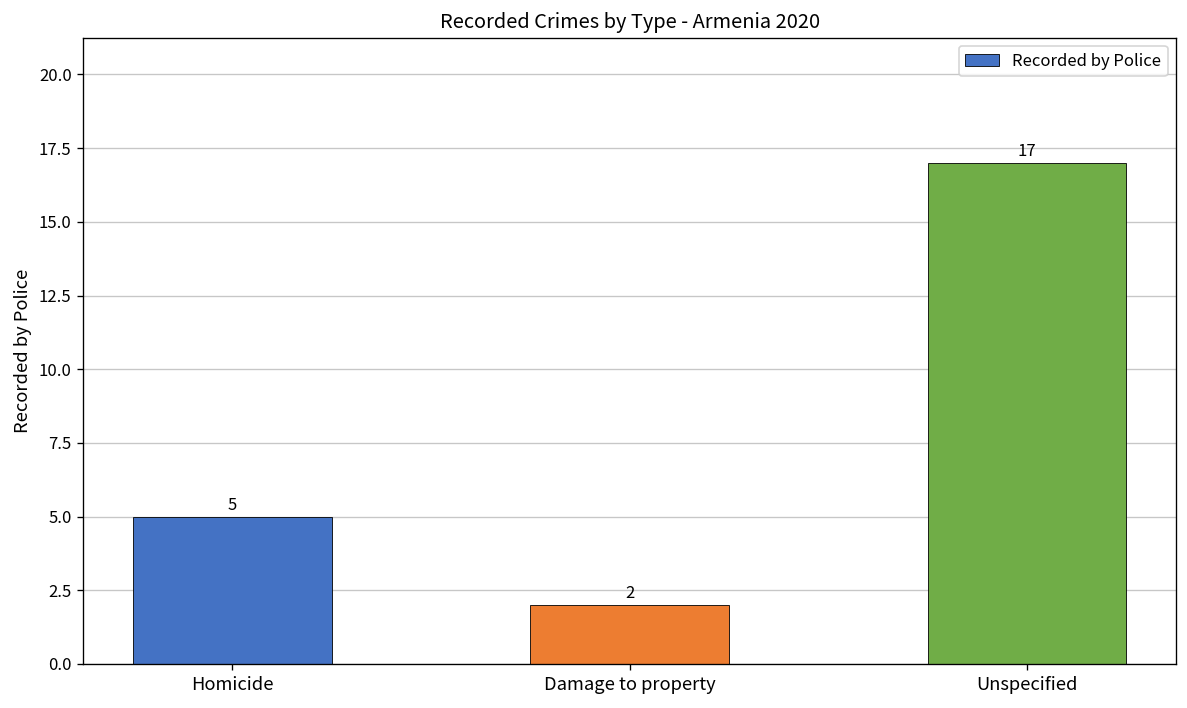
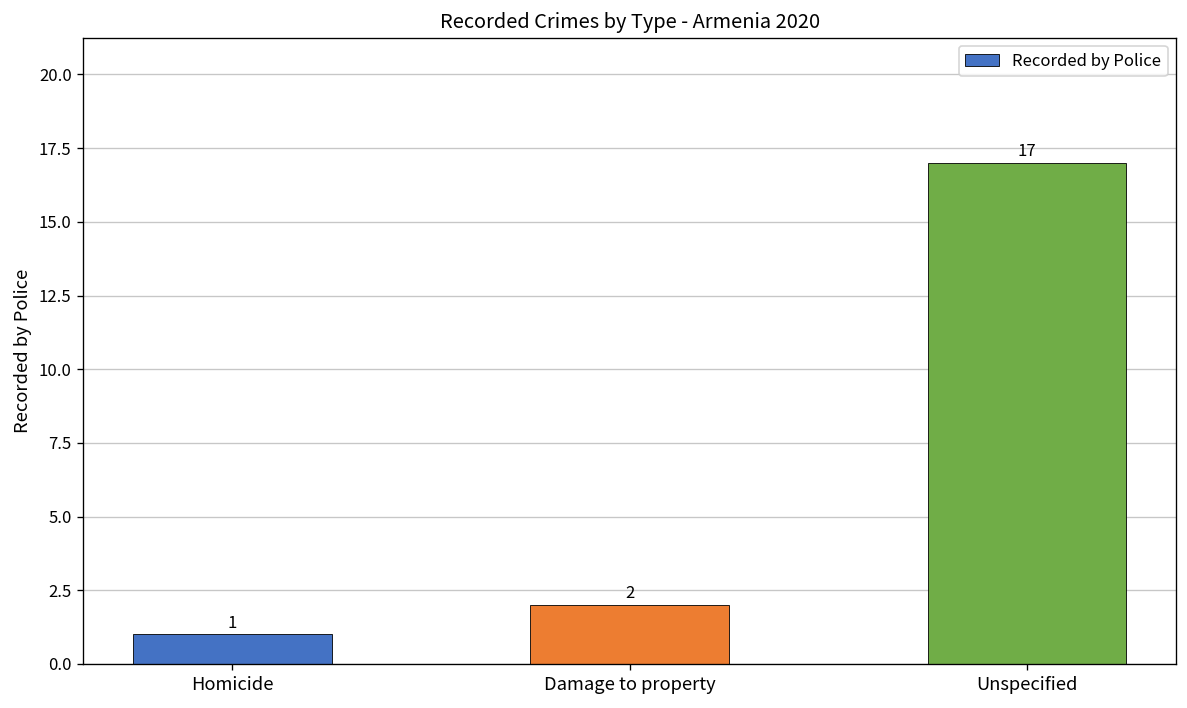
  {
-   "Homicide": 5,
+   "Homicide": 1,
    "Damage to property": 2,
    "Unspecified": 17
  }
